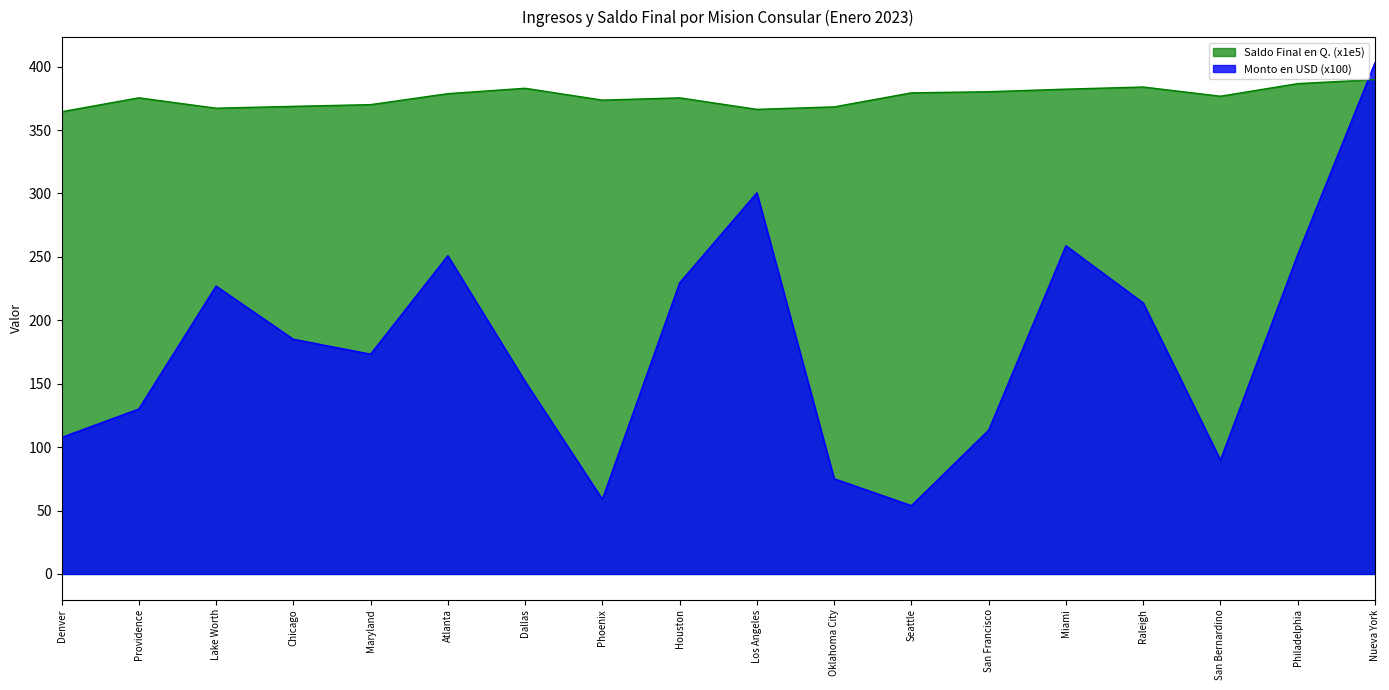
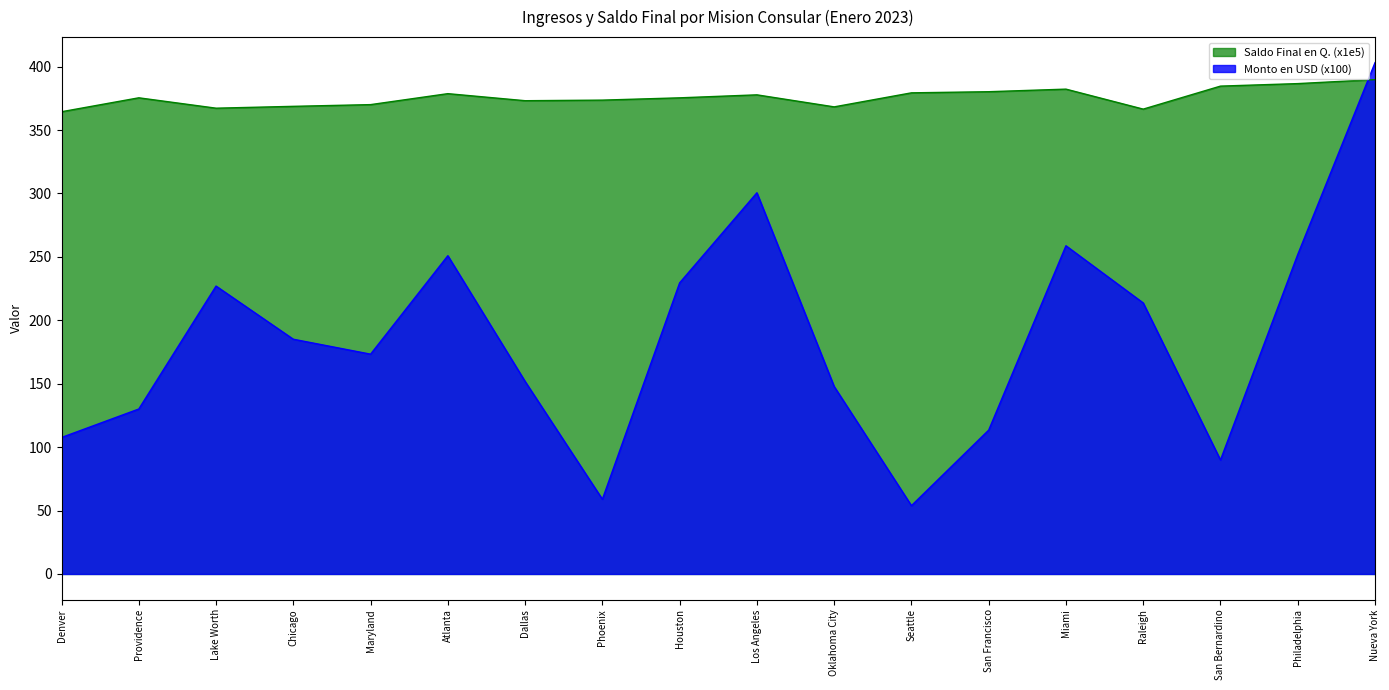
  {
    "Saldo Final en Q. (x1e5)": {
      "Denver": 364,
      "Providence": 375,
      "Lake Worth": 367,
      "Chicago": 369,
      "Maryland": 370,
      "Atlanta": 379,
-     "Dallas": 383,
+     "Dallas": 373,
      "Phoenix": 374,
      "Houston": 375,
-     "Los Angeles": 366,
+     "Los Angeles": 378,
      "Oklahoma City": 368,
      "Seattle": 379,
      "San Francisco": 380,
      "Miami": 382,
-     "Raleigh": 384,
-     "San Bernardino": 377,
+     "Raleigh": 366,
+     "San Bernardino": 385,
      "Philadelphia": 387,
      "Nueva York": 390
    },
    "Monto en USD (x100)": {
      "Denver": 108,
      "Providence": 130,
      "Lake Worth": 227,
      "Chicago": 185,
      "Maryland": 173,
      "Atlanta": 251,
      "Dallas": 152,
      "Phoenix": 59,
      "Houston": 230,
      "Los Angeles": 301,
-     "Oklahoma City": 75,
+     "Oklahoma City": 148,
      "Seattle": 54,
      "San Francisco": 113,
      "Miami": 259,
      "Raleigh": 214,
      "San Bernardino": 90,
      "Philadelphia": 252,
      "Nueva York": 403
    }
  }
